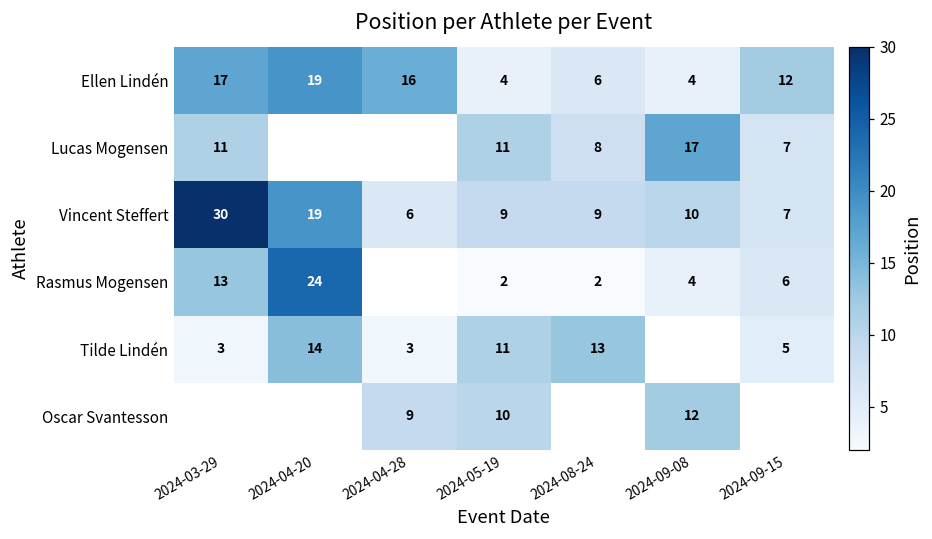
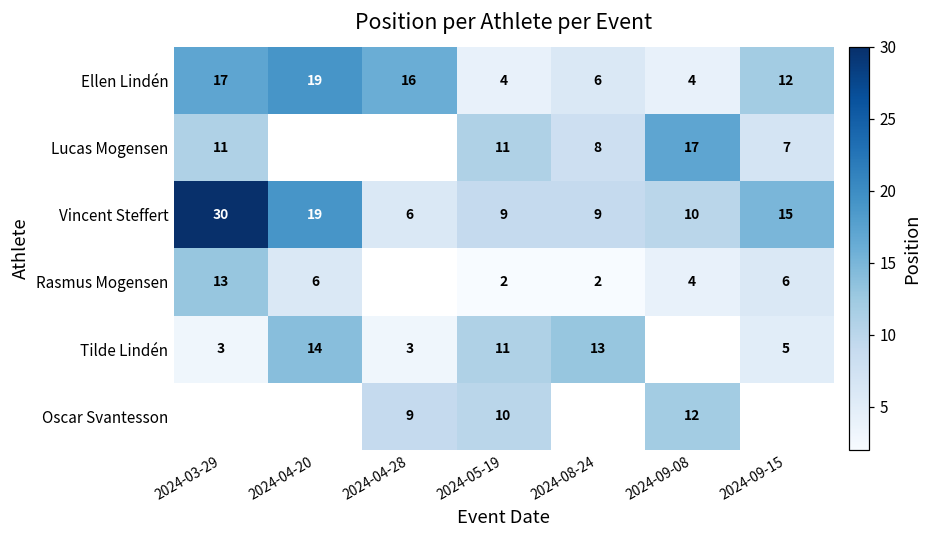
  {
    "Ellen Lindén": {
      "2024-03-29": 17,
      "2024-04-20": 19,
      "2024-04-28": 16,
      "2024-05-19": 4,
      "2024-08-24": 6,
      "2024-09-08": 4,
      "2024-09-15": 12
    },
    "Lucas Mogensen": {
      "2024-03-29": 11,
      "2024-05-19": 11,
      "2024-08-24": 8,
      "2024-09-08": 17,
      "2024-09-15": 7
    },
    "Vincent Steffert": {
      "2024-03-29": 30,
      "2024-04-20": 19,
      "2024-04-28": 6,
      "2024-05-19": 9,
      "2024-08-24": 9,
      "2024-09-08": 10,
-     "2024-09-15": 7
+     "2024-09-15": 15
    },
    "Rasmus Mogensen": {
      "2024-03-29": 13,
-     "2024-04-20": 24,
+     "2024-04-20": 6,
      "2024-05-19": 2,
      "2024-08-24": 2,
      "2024-09-08": 4,
      "2024-09-15": 6
    },
    "Tilde Lindén": {
      "2024-03-29": 3,
      "2024-04-20": 14,
      "2024-04-28": 3,
      "2024-05-19": 11,
      "2024-08-24": 13,
      "2024-09-15": 5
    },
    "Oscar Svantesson": {
      "2024-04-28": 9,
      "2024-05-19": 10,
      "2024-09-08": 12
    }
  }
